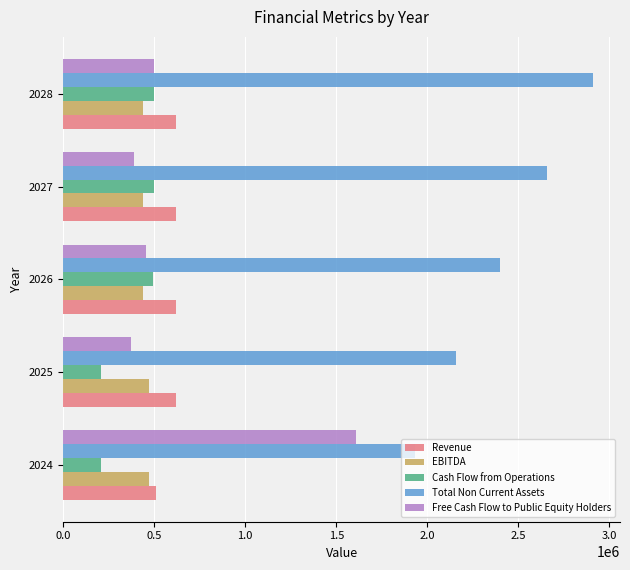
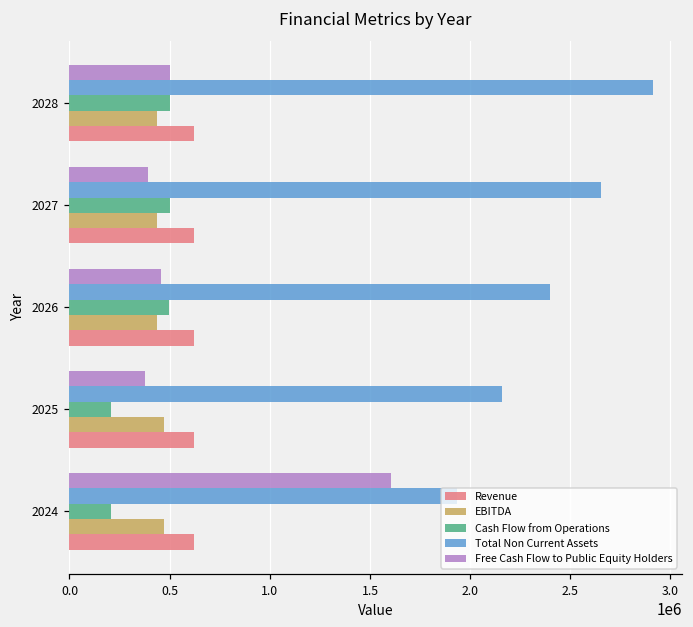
  {
    "Revenue": {
      "2028": 620000,
      "2027": 620000,
      "2026": 620000,
      "2025": 620000,
-     "2024": 510000
+     "2024": 620000
    },
    "EBITDA": {
      "2028": 440000,
      "2027": 440000,
      "2026": 440000,
      "2025": 470000,
      "2024": 470000
    },
    "Cash Flow from Operations": {
      "2028": 500000,
      "2027": 500000,
      "2026": 490000,
      "2025": 210000,
      "2024": 210000
    },
    "Total Non Current Assets": {
      "2028": 2910000,
      "2027": 2660000,
      "2026": 2400000,
      "2025": 2160000
    },
    "Free Cash Flow to Public Equity Holders": {
      "2028": 500000,
      "2027": 390000,
      "2026": 460000,
      "2025": 380000,
      "2024": 1610000
    }
  }
